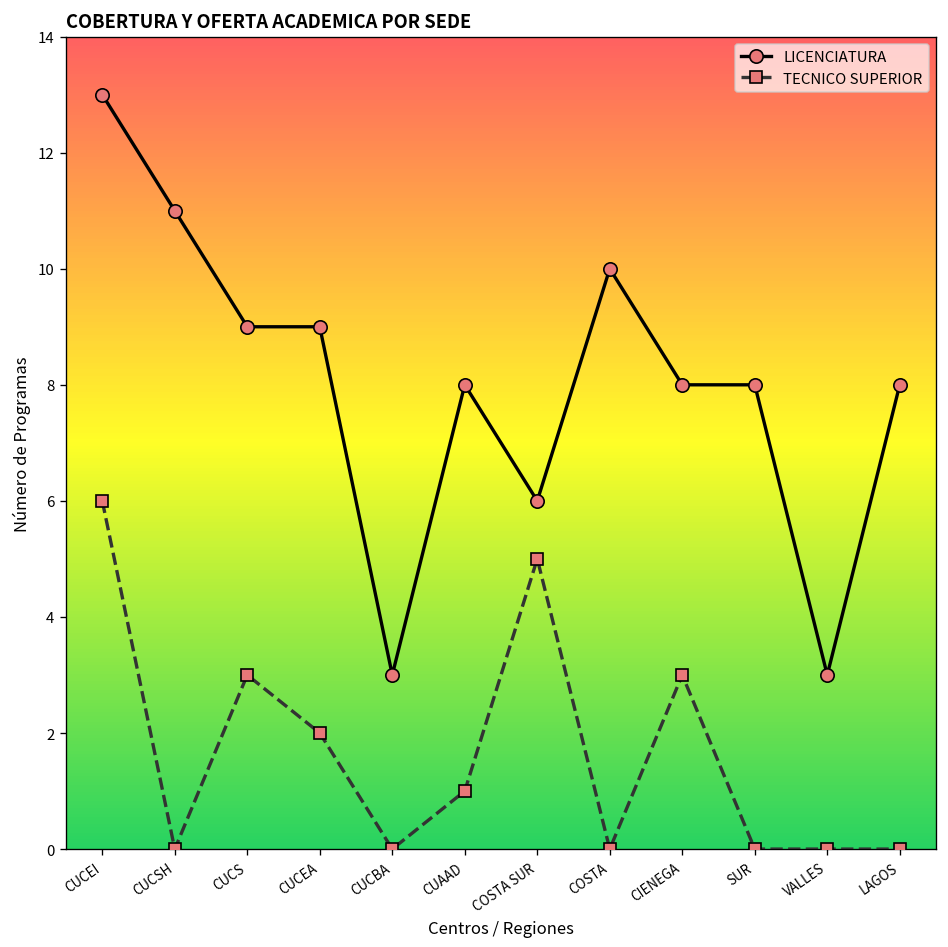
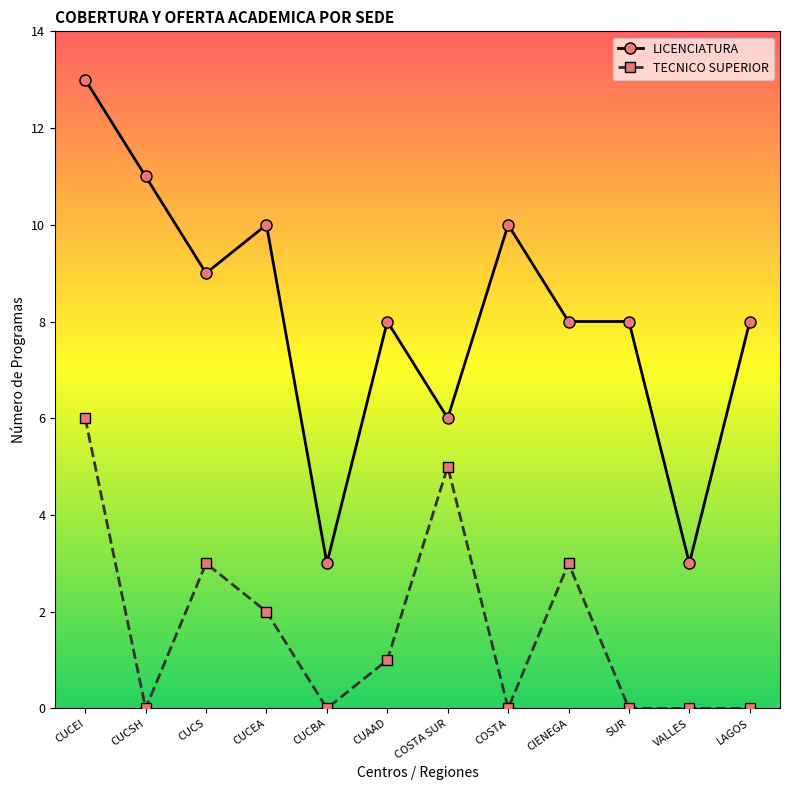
  {
    "LICENCIATURA": {
      "CUCEI": 13,
      "CUCSH": 11,
      "CUCS": 9,
-     "CUCEA": 9,
+     "CUCEA": 10,
      "CUCBA": 3,
      "CUAAD": 8,
      "COSTA SUR": 6,
      "COSTA": 10,
      "CIENEGA": 8,
      "SUR": 8,
      "VALLES": 3,
      "LAGOS": 8
    },
    "TECNICO SUPERIOR": {
      "CUCEI": 6,
      "CUCSH": 0,
      "CUCS": 3,
      "CUCEA": 2,
      "CUCBA": 0,
      "CUAAD": 1,
      "COSTA SUR": 5,
      "COSTA": 0,
      "CIENEGA": 3,
      "SUR": 0,
      "VALLES": 0,
      "LAGOS": 0
    }
  }
